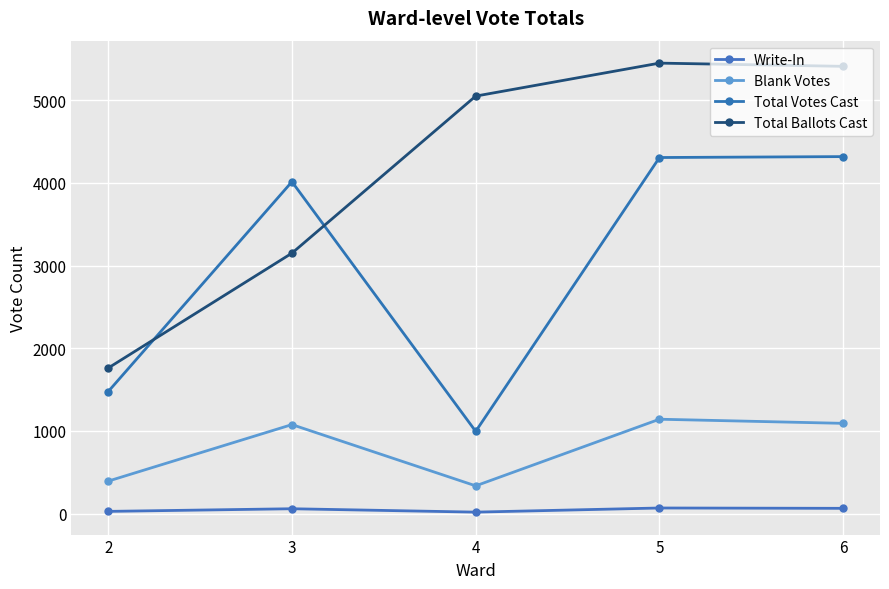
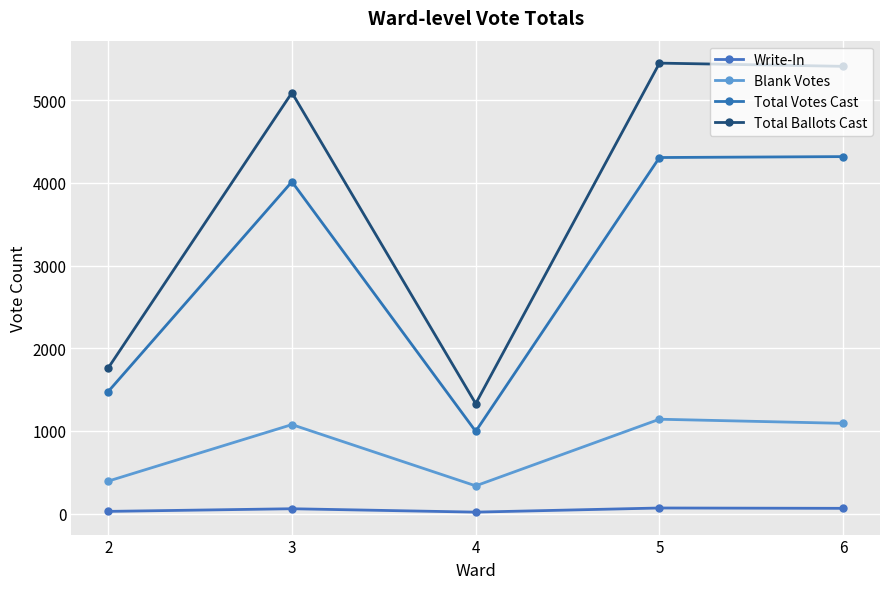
  {
    "Total Ballots Cast": {
      "2": 1800,
-     "3": 3200,
-     "4": 5100,
+     "3": 5100,
+     "4": 1300,
      "5": 5500
    }
  }
